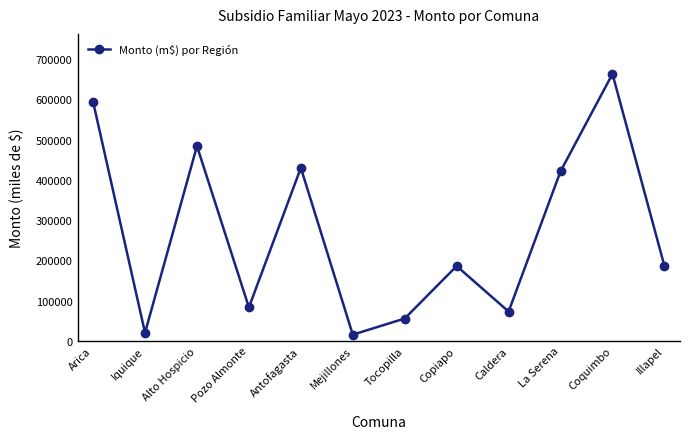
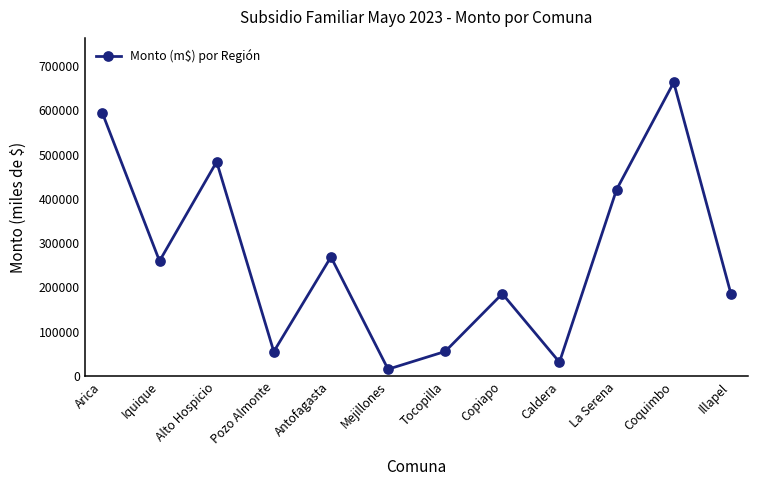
  {
    "Arica": 590000,
-   "Iquique": 20000,
+   "Iquique": 260000,
    "Alto Hospicio": 480000,
-   "Pozo Almonte": 80000,
-   "Antofagasta": 430000,
+   "Pozo Almonte": 60000,
+   "Antofagasta": 270000,
    "Mejillones": 20000,
    "Tocopilla": 60000,
    "Copiapo": 190000,
-   "Caldera": 70000,
+   "Caldera": 30000,
    "La Serena": 420000,
    "Coquimbo": 660000,
    "Illapel": 190000
  }
